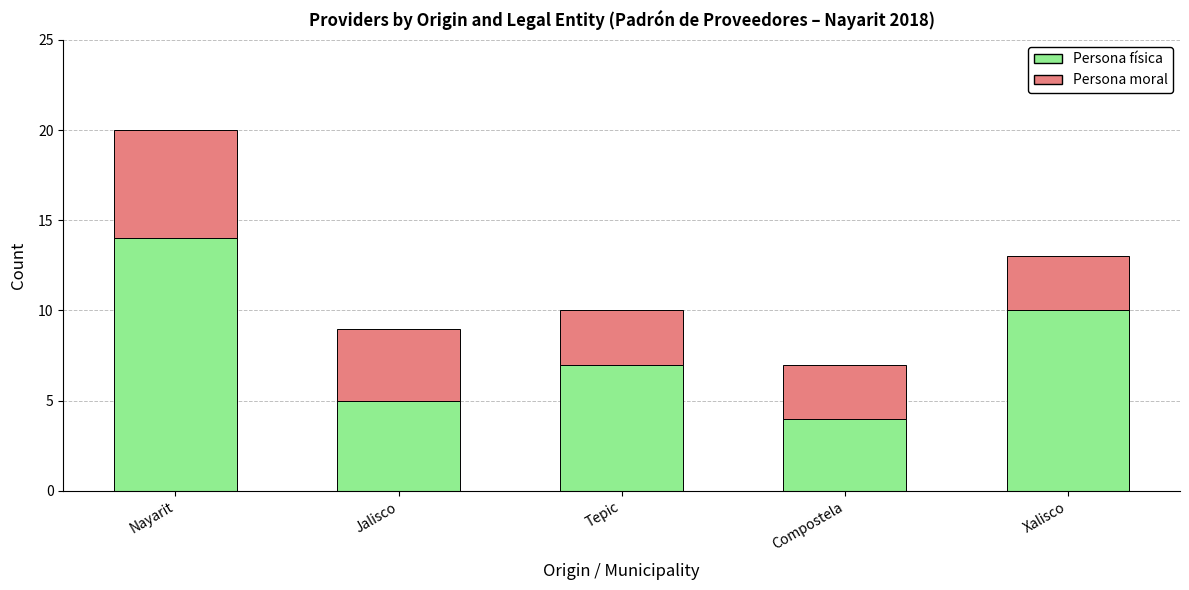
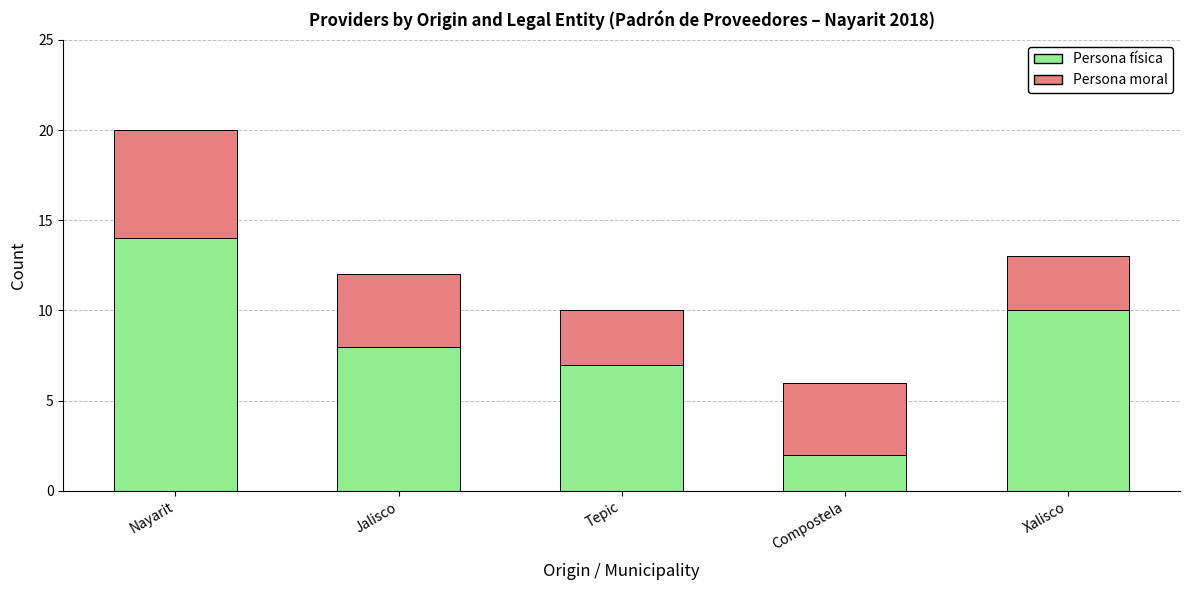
  {
    "Persona física": {
      "Nayarit": 14,
-     "Jalisco": 5,
+     "Jalisco": 8,
      "Tepic": 7,
-     "Compostela": 4,
+     "Compostela": 2,
      "Xalisco": 10
    },
    "Persona moral": {
      "Nayarit": 6,
      "Jalisco": 4,
      "Tepic": 3,
-     "Compostela": 3,
+     "Compostela": 4,
      "Xalisco": 3
    }
  }
